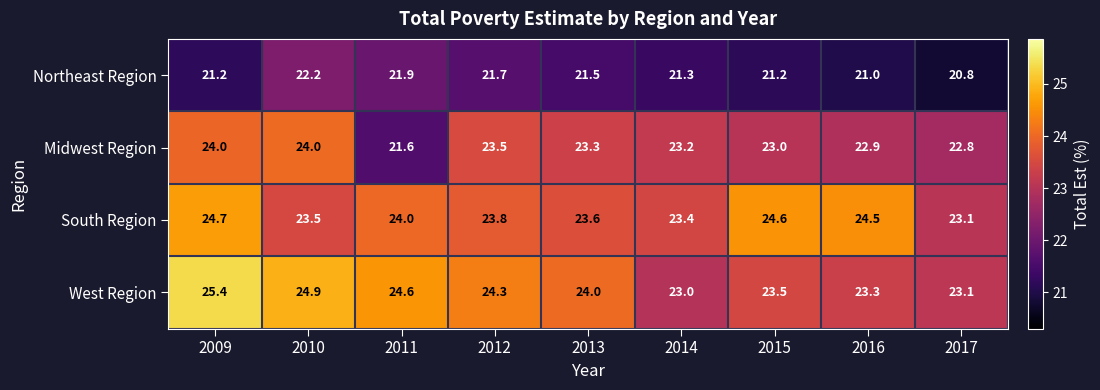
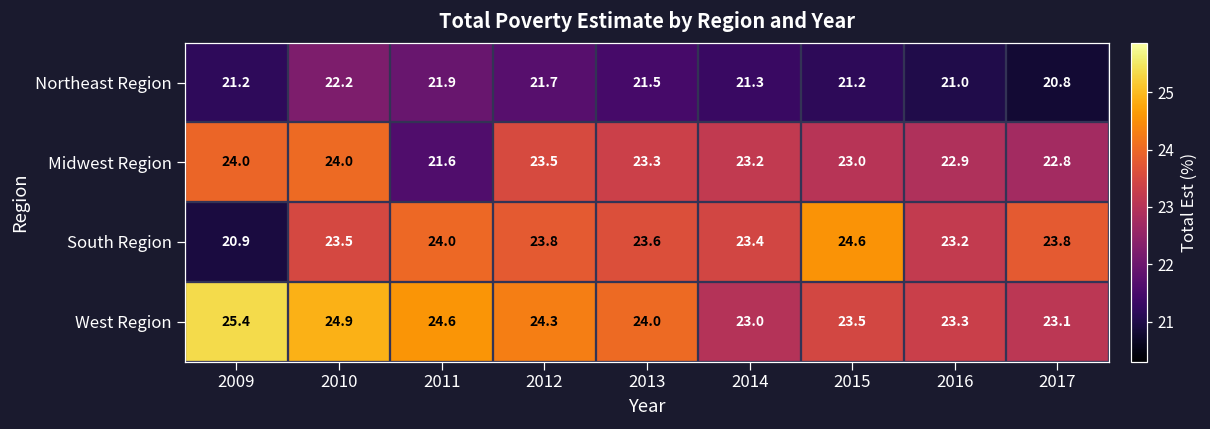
  {
    "Northeast Region": {
      "2009": 21.2,
      "2010": 22.2,
      "2011": 21.9,
      "2012": 21.7,
      "2013": 21.5,
      "2014": 21.3,
      "2015": 21.2,
      "2016": 21.0,
      "2017": 20.8
    },
    "Midwest Region": {
      "2009": 24.0,
      "2010": 24.0,
      "2011": 21.6,
      "2012": 23.5,
      "2013": 23.3,
      "2014": 23.2,
      "2015": 23.0,
      "2016": 22.9,
      "2017": 22.8
    },
    "South Region": {
-     "2009": 24.7,
+     "2009": 20.9,
      "2010": 23.5,
      "2011": 24.0,
      "2012": 23.8,
      "2013": 23.6,
      "2014": 23.4,
      "2015": 24.6,
-     "2016": 24.5,
-     "2017": 23.1
+     "2016": 23.2,
+     "2017": 23.8
    },
    "West Region": {
      "2009": 25.4,
      "2010": 24.9,
      "2011": 24.6,
      "2012": 24.3,
      "2013": 24.0,
      "2014": 23.0,
      "2015": 23.5,
      "2016": 23.3,
      "2017": 23.1
    }
  }
